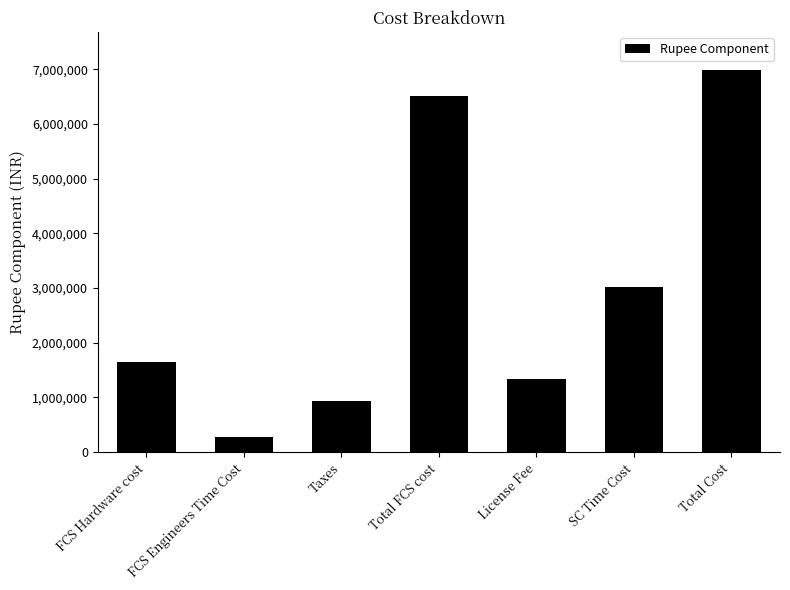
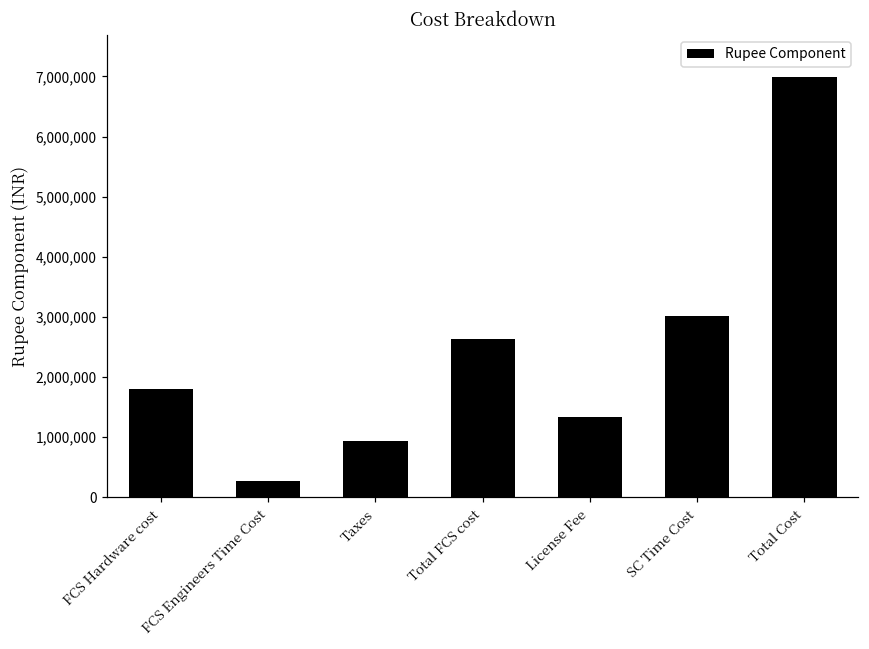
  {
-   "FCS Hardware cost": "1,600,000",
+   "FCS Hardware cost": "1,800,000",
    "FCS Engineers Time Cost": "300,000",
    "Taxes": "900,000",
-   "Total FCS cost": "6,500,000",
+   "Total FCS cost": "2,600,000",
    "License Fee": "1,300,000",
    "SC Time Cost": "3,000,000",
    "Total Cost": "7,000,000"
  }
